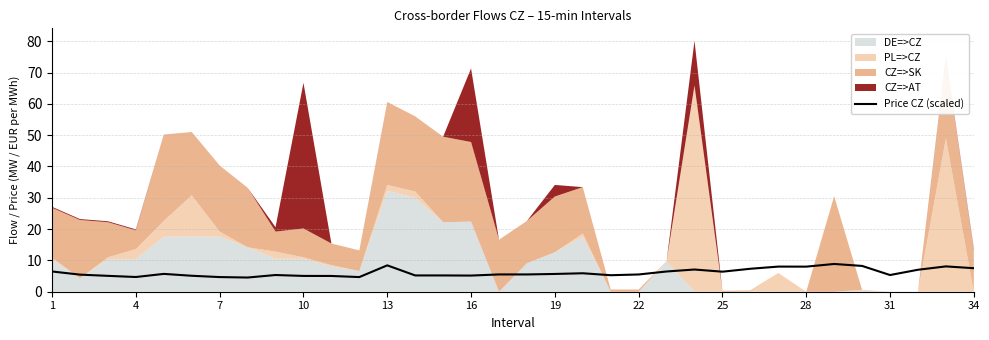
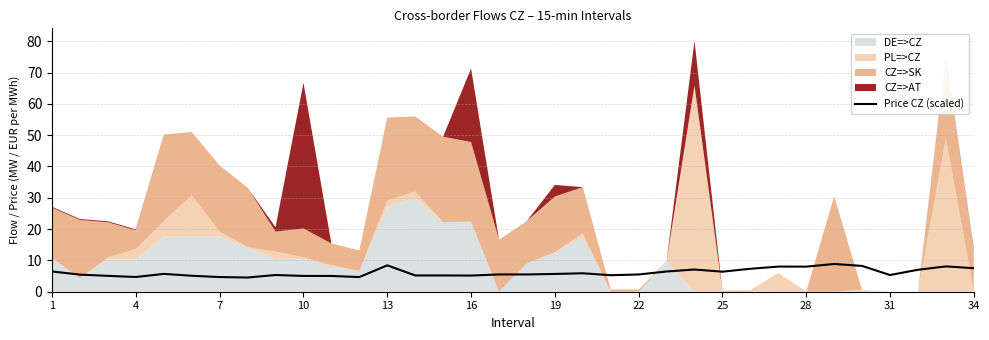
  {
    "Price CZ (scaled)": {
      "1": 6,
      "4": 5,
      "7": 5,
      "10": 5,
      "13": 8,
      "16": 5,
      "19": 6,
      "22": 6,
      "25": 6,
      "28": 8,
      "31": 5,
      "34": 8
    },
    "DE=>CZ": {
      "4": 10,
      "7": 18,
-     "13": 32
+     "13": 27
    },
    "CZ=>AT": {
      "10": 47,
      "16": 24,
      "19": 4
    }
  }
